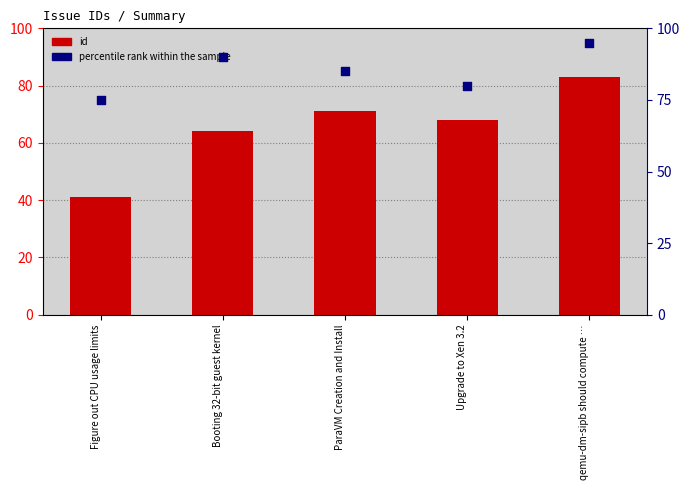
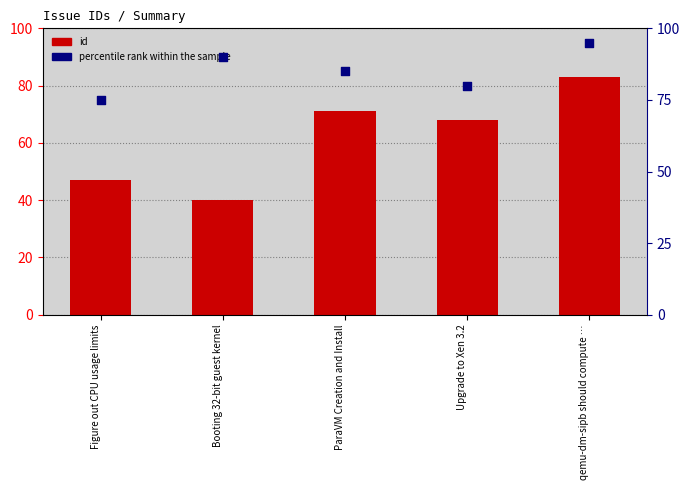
  {
    "id": {
-     "Figure out CPU usage limits": 41,
-     "Booting 32-bit guest kernel": 64,
+     "Figure out CPU usage limits": 47,
+     "Booting 32-bit guest kernel": 40,
      "ParaVM Creation and Install": 71,
      "Upgrade to Xen 3.2": 68,
      "qemu-dm-sipb should compute …": 83
    }
  }
